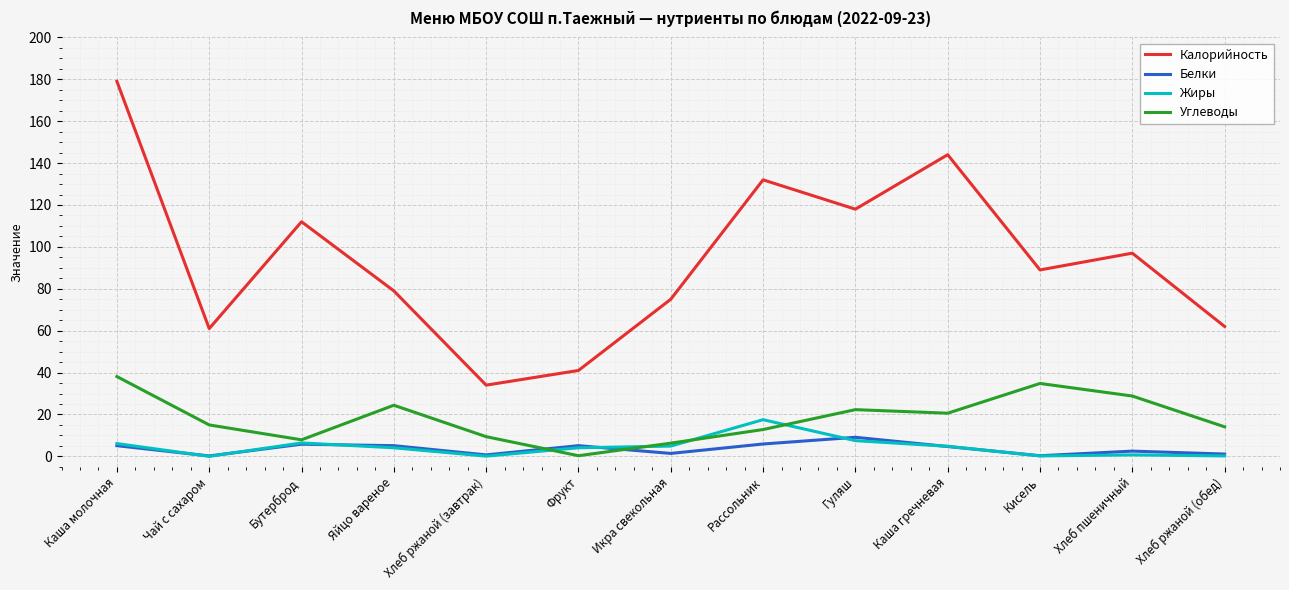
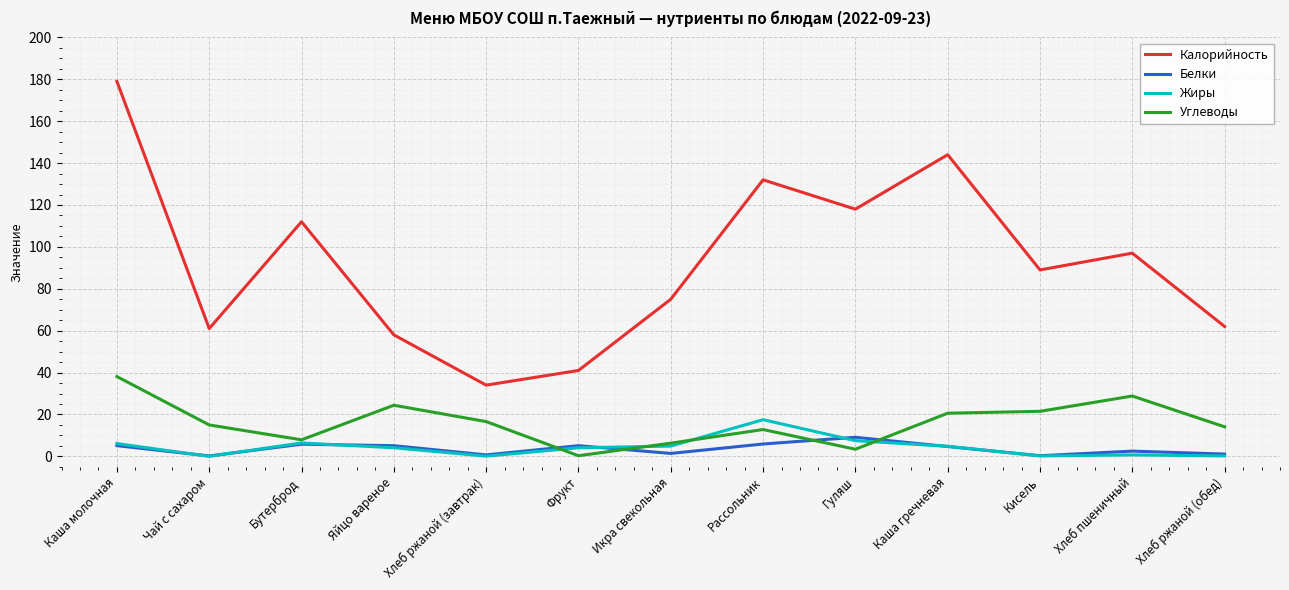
  {
    "Калорийность": {
      "Каша молочная": 179,
      "Чай с сахаром": 61,
      "Бутерброд": 112,
-     "Яйцо вареное": 79,
+     "Яйцо вареное": 58,
      "Хлеб ржаной (завтрак)": 34,
      "Фрукт": 41,
      "Икра свекольная": 75,
      "Рассольник": 132,
      "Гуляш": 118,
      "Каша гречневая": 144,
      "Кисель": 89,
      "Хлеб пшеничный": 97,
      "Хлеб ржаной (обед)": 62
    },
    "Белки": {
      "Икра свекольная": 1,
      "Рассольник": 6,
      "Гуляш": 9,
      "Хлеб пшеничный": 3
    },
    "Жиры": {
      "Икра свекольная": 5,
      "Рассольник": 18,
      "Гуляш": 8,
      "Хлеб пшеничный": 1
    },
    "Углеводы": {
      "Каша молочная": 38,
      "Чай с сахаром": 15,
      "Бутерброд": 8,
      "Яйцо вареное": 24,
-     "Хлеб ржаной (завтрак)": 9,
+     "Хлеб ржаной (завтрак)": 17,
      "Фрукт": 0,
      "Икра свекольная": 6,
      "Рассольник": 13,
-     "Гуляш": 22,
+     "Гуляш": 3,
      "Каша гречневая": 21,
-     "Кисель": 35,
+     "Кисель": 22,
      "Хлеб пшеничный": 29,
      "Хлеб ржаной (обед)": 14
    }
  }
